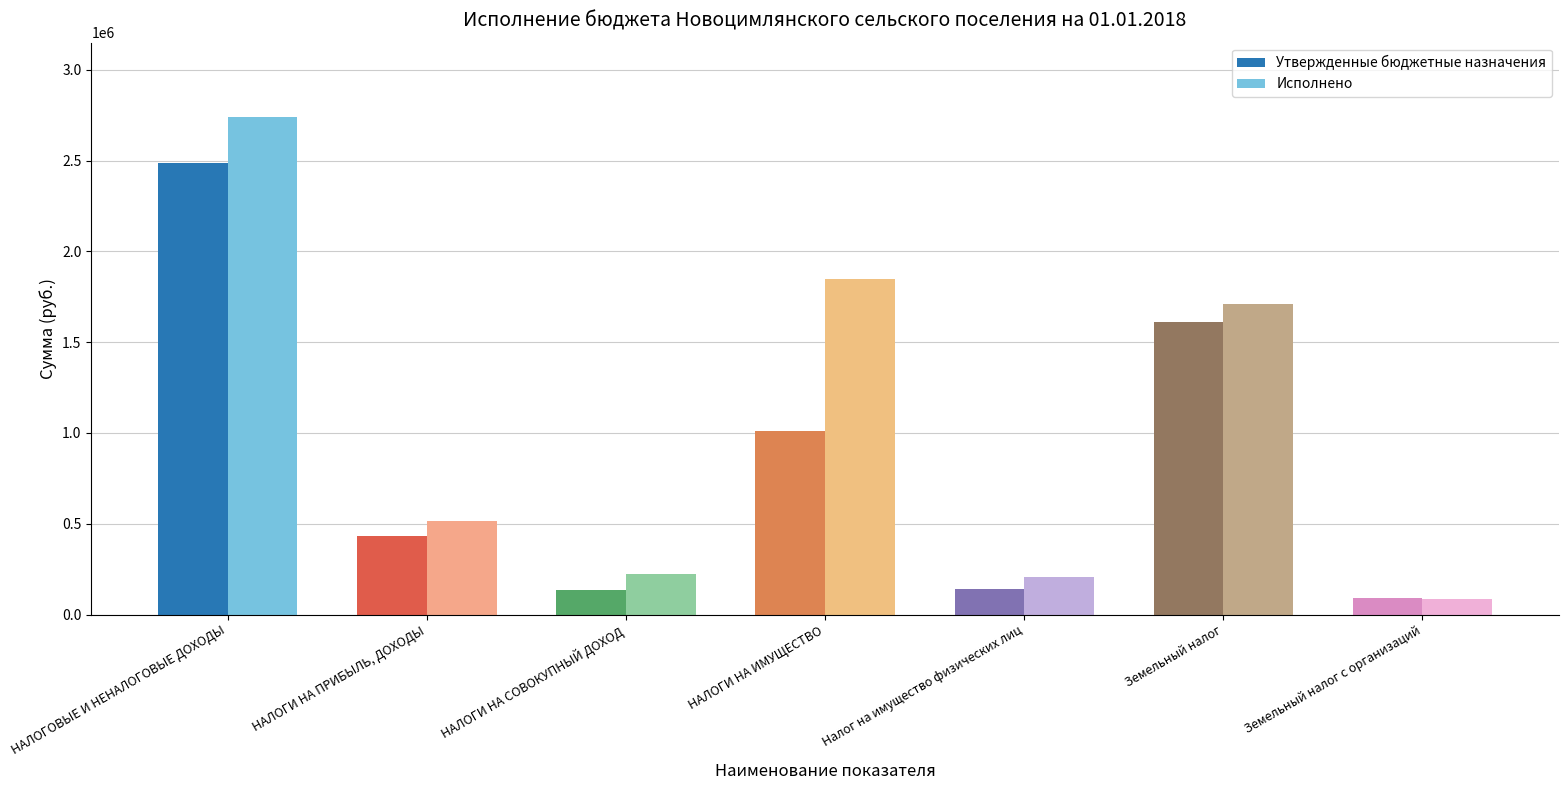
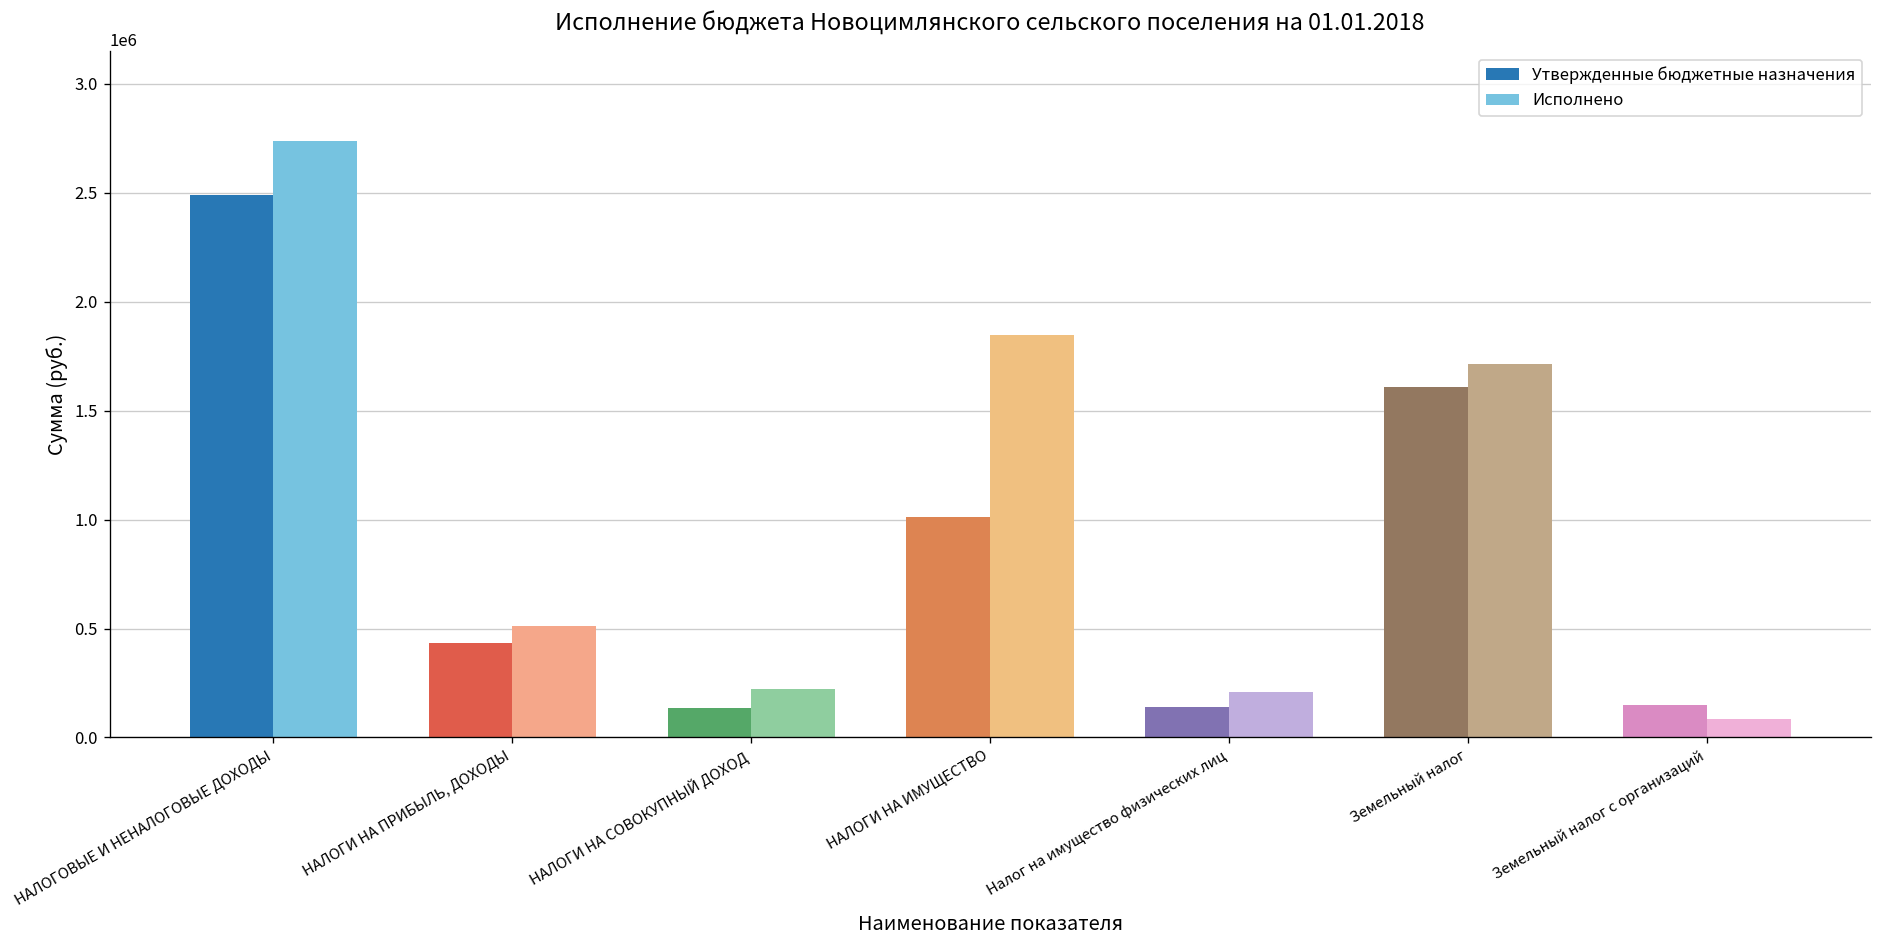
  {
    "Утвержденные бюджетные назначения": {
      "НАЛОГОВЫЕ И НЕНАЛОГОВЫЕ ДОХОДЫ": 2490000,
      "НАЛОГИ НА ПРИБЫЛЬ, ДОХОДЫ": 430000,
      "НАЛОГИ НА СОВОКУПНЫЙ ДОХОД": 130000,
      "НАЛОГИ НА ИМУЩЕСТВО": 1010000,
      "Налог на имущество физических лиц": 140000,
      "Земельный налог": 1610000,
-     "Земельный налог с организаций": 90000
+     "Земельный налог с организаций": 150000
    },
    "Исполнено": {
      "НАЛОГОВЫЕ И НЕНАЛОГОВЫЕ ДОХОДЫ": 2740000,
      "НАЛОГИ НА ПРИБЫЛЬ, ДОХОДЫ": 510000,
      "НАЛОГИ НА СОВОКУПНЫЙ ДОХОД": 220000,
      "НАЛОГИ НА ИМУЩЕСТВО": 1850000,
      "Налог на имущество физических лиц": 210000,
      "Земельный налог": 1710000,
      "Земельный налог с организаций": 90000
    }
  }
